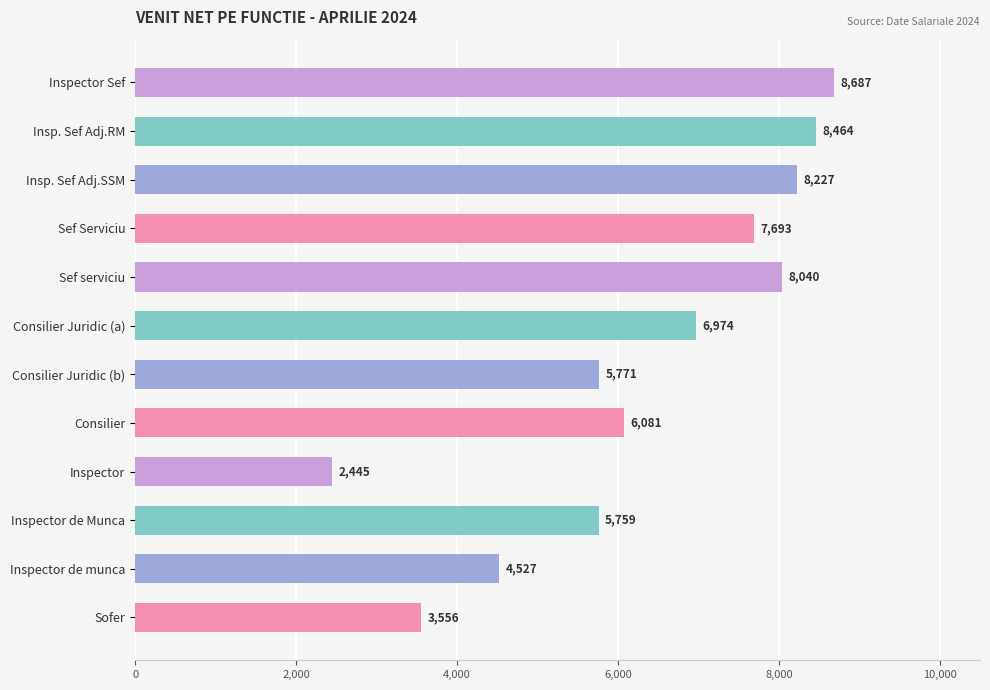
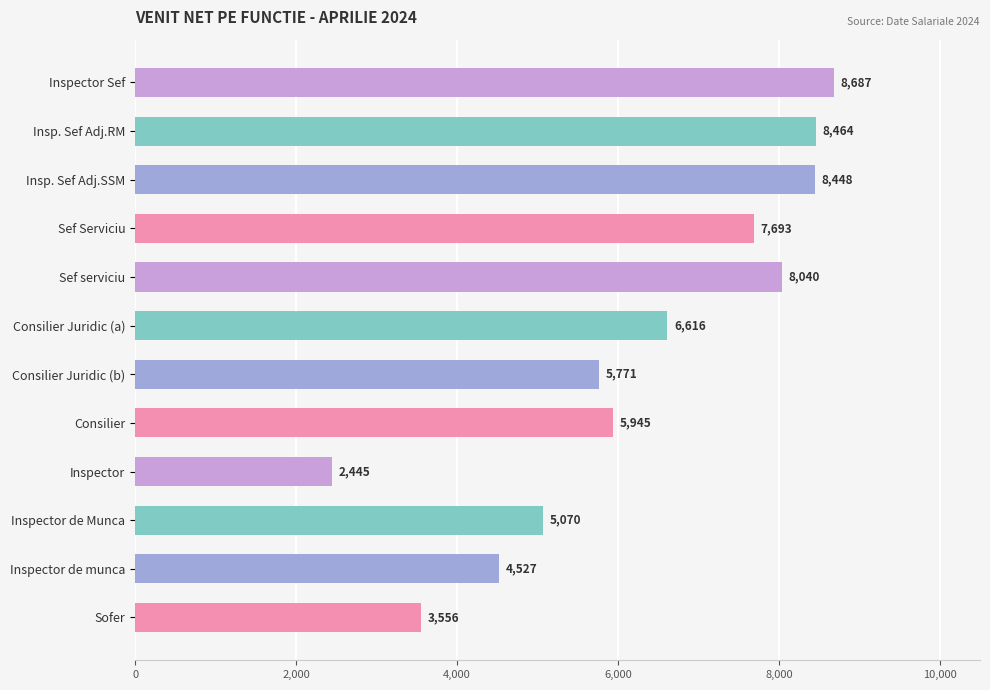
  {
    "Inspector Sef": "8,687",
    "Insp. Sef Adj.RM": "8,464",
-   "Insp. Sef Adj.SSM": "8,227",
+   "Insp. Sef Adj.SSM": "8,448",
    "Sef Serviciu": "7,693",
    "Sef serviciu": "8,040",
-   "Consilier Juridic (a)": "6,974",
+   "Consilier Juridic (a)": "6,616",
    "Consilier Juridic (b)": "5,771",
-   "Consilier": "6,081",
+   "Consilier": "5,945",
    "Inspector": "2,445",
-   "Inspector de Munca": "5,759",
+   "Inspector de Munca": "5,070",
    "Inspector de munca": "4,527",
    "Sofer": "3,556"
  }
